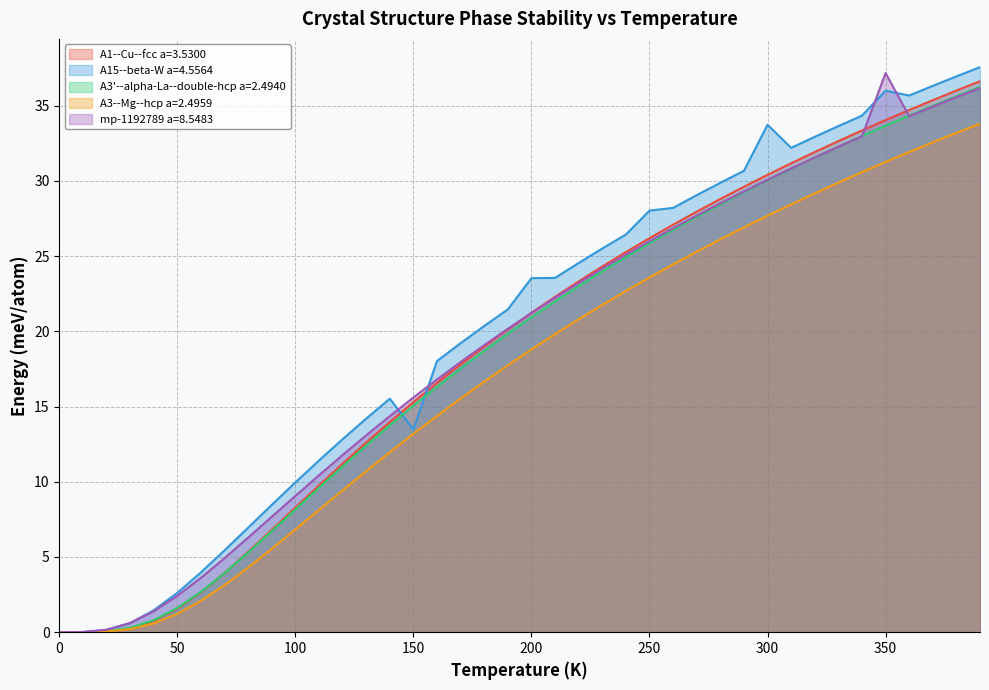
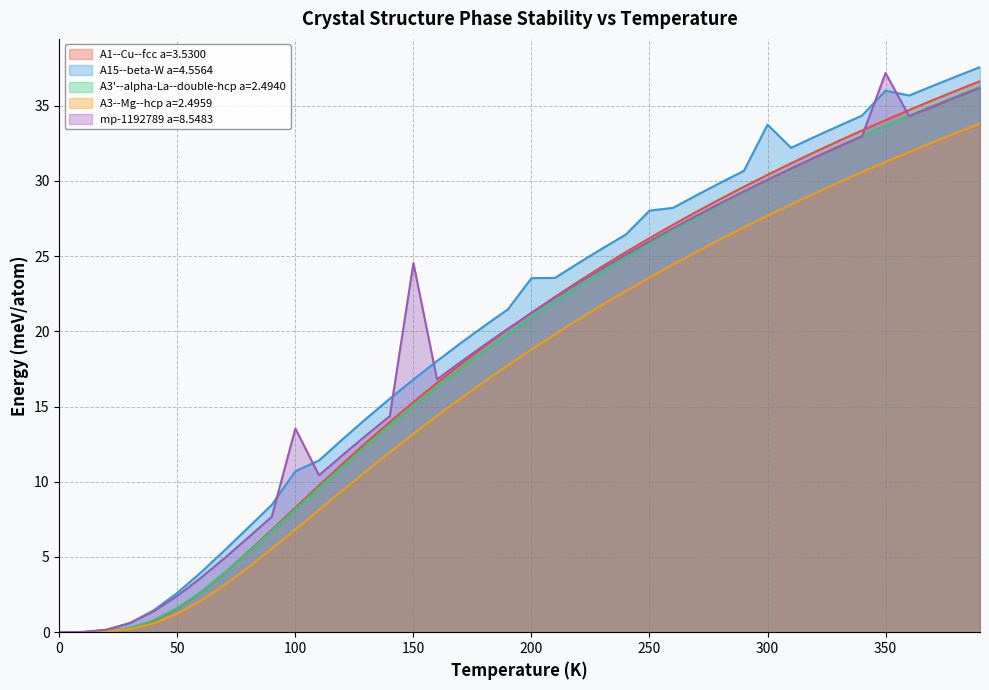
  {
    "A15--beta-W a=4.5564": {
      "50": 2.6,
-     "100": 10.0,
-     "150": 13.5,
+     "100": 10.7,
+     "150": 16.8,
      "200": 23.5,
      "250": 28.0,
      "300": 33.7,
      "350": 36.0
    },
    "A3'--alpha-La--double-hcp a=2.4940": {
      "150": 15.1,
      "200": 20.9,
      "350": 33.7
    },
    "mp-1192789 a=8.5483": {
      "50": 2.4,
-     "100": 9.1,
-     "150": 15.6,
+     "100": 13.5,
+     "150": 24.5,
      "350": 37.2
    }
  }
